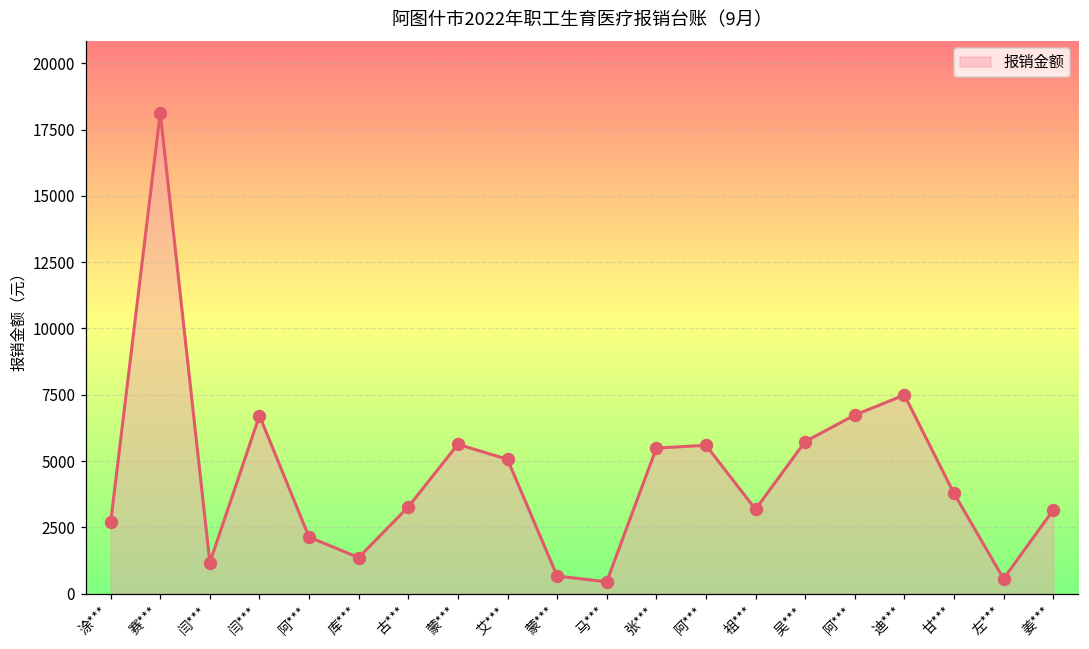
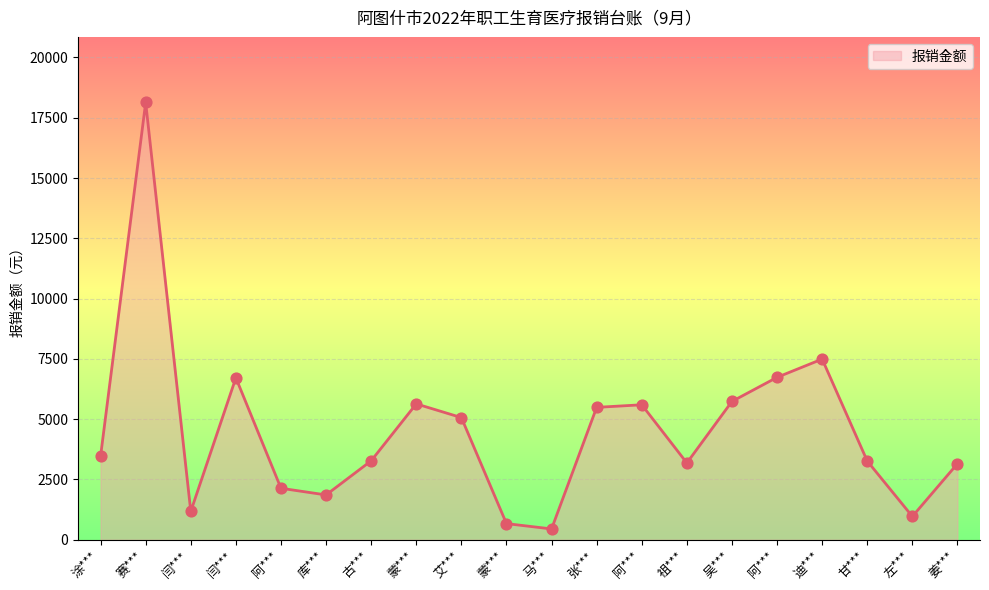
  {
-   "涂***": 2700,
+   "涂***": 3500,
    "赛***": 18100,
-   "库***": 1400,
+   "库***": 1900,
    "古***": 3300,
    "艾***": 5100,
    "马***": 500,
    "张***": 5500,
    "祖***": 3200,
    "吴***": 5700,
    "迪***": 7500,
-   "甘***": 3800,
-   "左***": 600,
+   "甘***": 3300,
+   "左***": 1000,
    "姜***": 3200
  }
